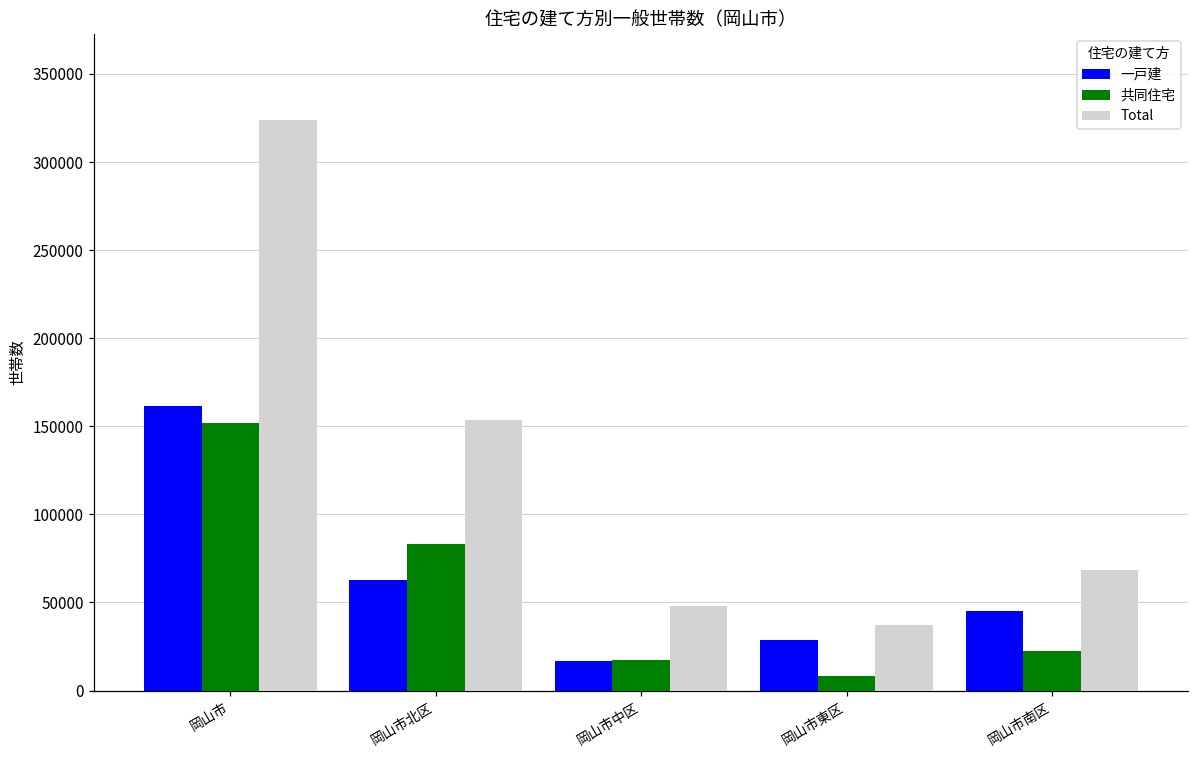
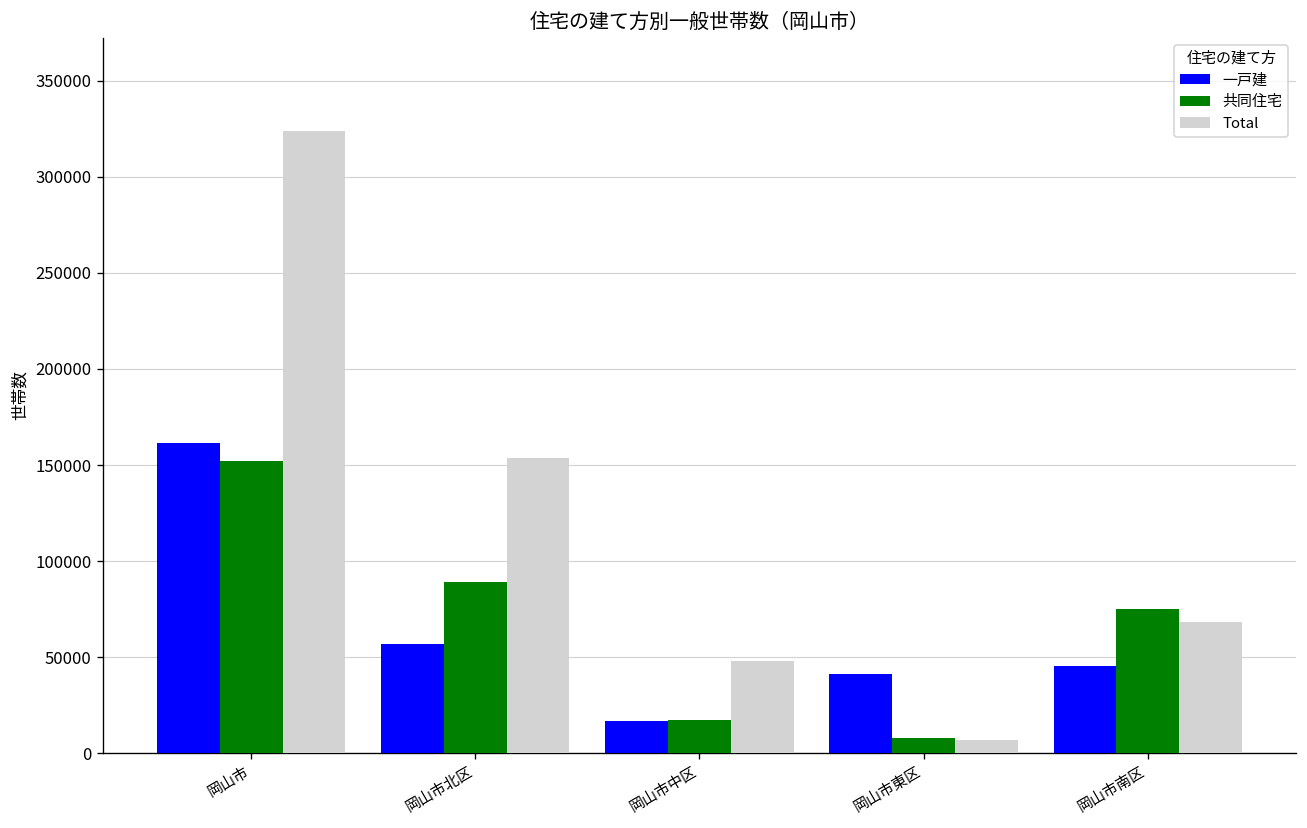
  {
    "一戸建": {
      "岡山市": 161000,
-     "岡山市北区": 63000,
+     "岡山市北区": 57000,
      "岡山市中区": 17000,
-     "岡山市東区": 28000,
+     "岡山市東区": 41000,
      "岡山市南区": 45000
    },
    "共同住宅": {
      "岡山市": 152000,
-     "岡山市北区": 83000,
+     "岡山市北区": 89000,
      "岡山市中区": 17000,
      "岡山市東区": 8000,
-     "岡山市南区": 22000
+     "岡山市南区": 75000
    },
    "Total": {
      "岡山市": 324000,
      "岡山市北区": 154000,
      "岡山市中区": 48000,
-     "岡山市東区": 37000,
+     "岡山市東区": 7000,
      "岡山市南区": 68000
    }
  }
